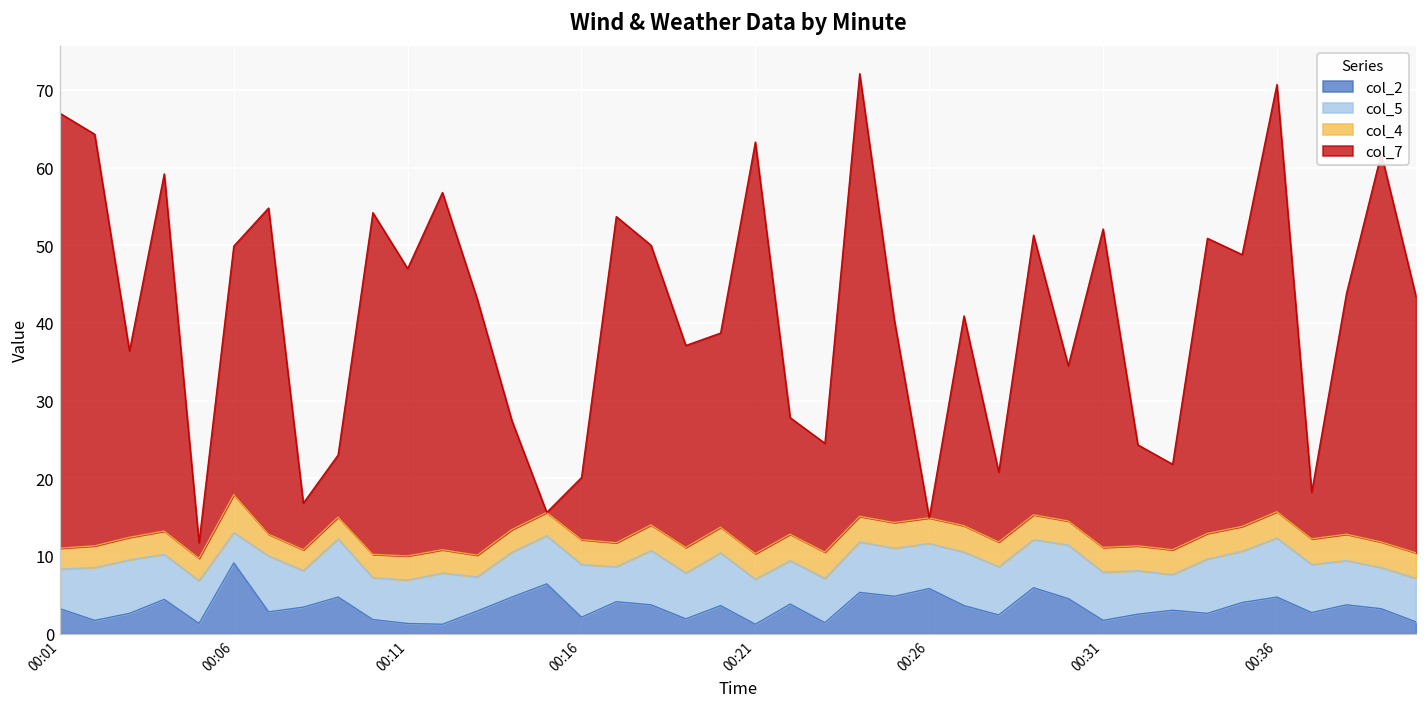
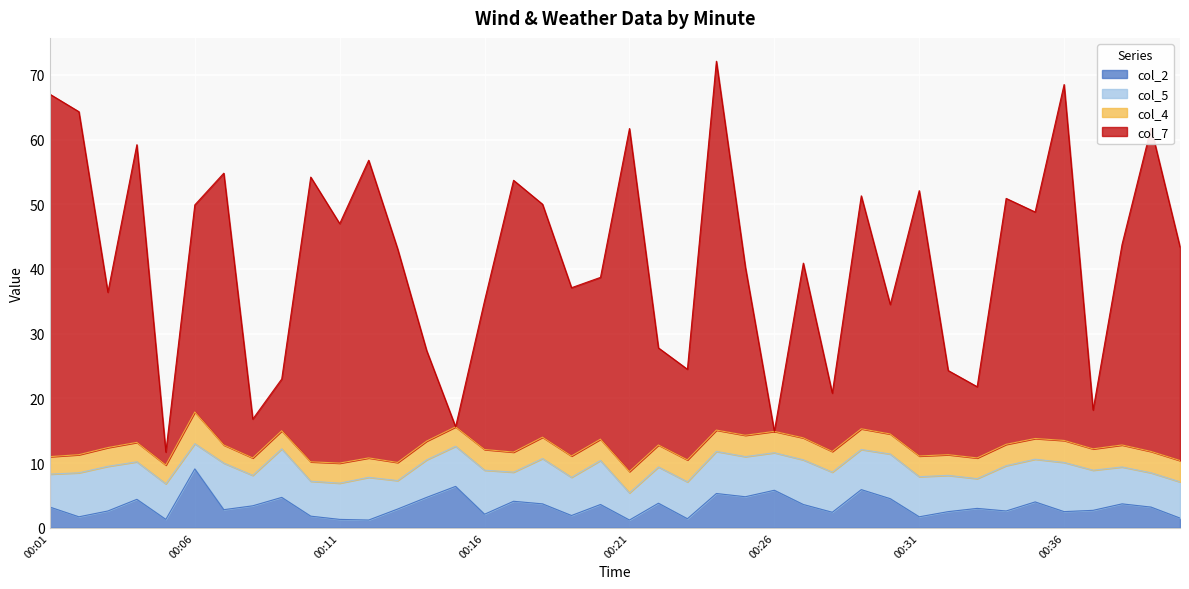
  {
    "col_2": {
      "00:01": 3,
      "00:06": 9,
      "00:11": 1,
      "00:16": 2,
      "00:21": 1,
      "00:26": 6,
      "00:31": 2,
-     "00:36": 5
+     "00:36": 3
    },
    "col_5": {
      "00:01": 5,
      "00:06": 4,
      "00:11": 6,
      "00:16": 7,
-     "00:21": 6,
+     "00:21": 4,
      "00:26": 6,
      "00:31": 6,
      "00:36": 8
    },
    "col_4": {
      "00:01": 3,
      "00:06": 5,
      "00:11": 3,
      "00:16": 3,
      "00:21": 3,
      "00:31": 3,
      "00:36": 3
    },
    "col_7": {
      "00:01": 56,
      "00:06": 32,
      "00:11": 37,
-     "00:16": 8,
+     "00:16": 23,
      "00:21": 53,
      "00:31": 41,
      "00:36": 55
    }
  }
